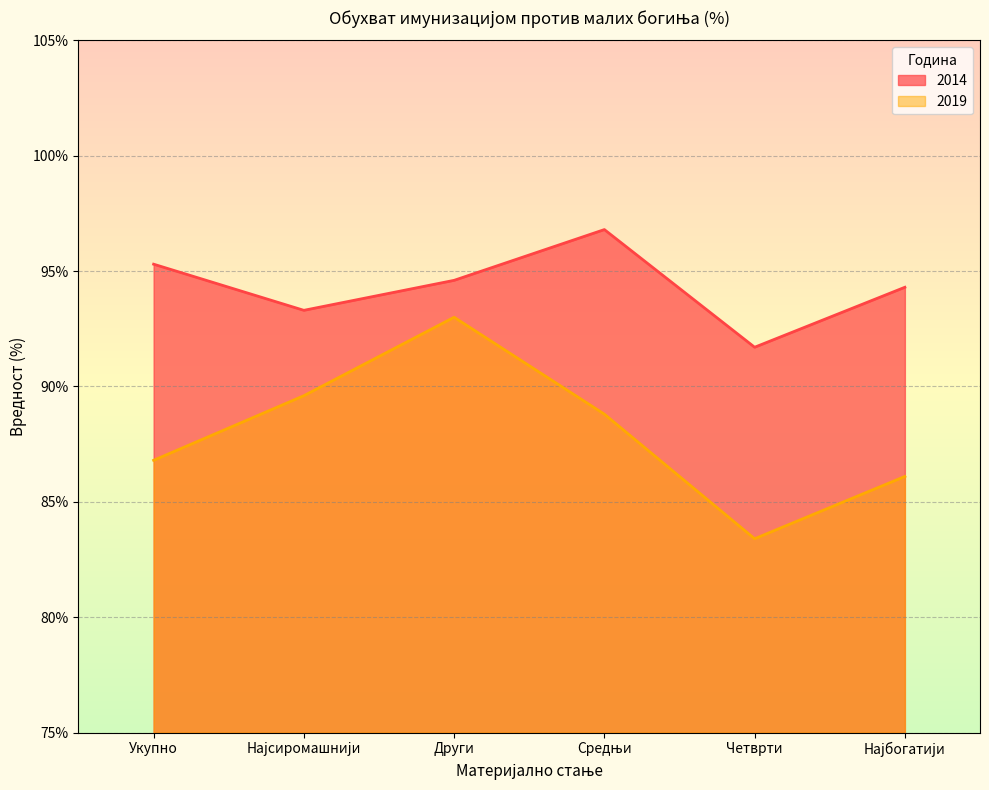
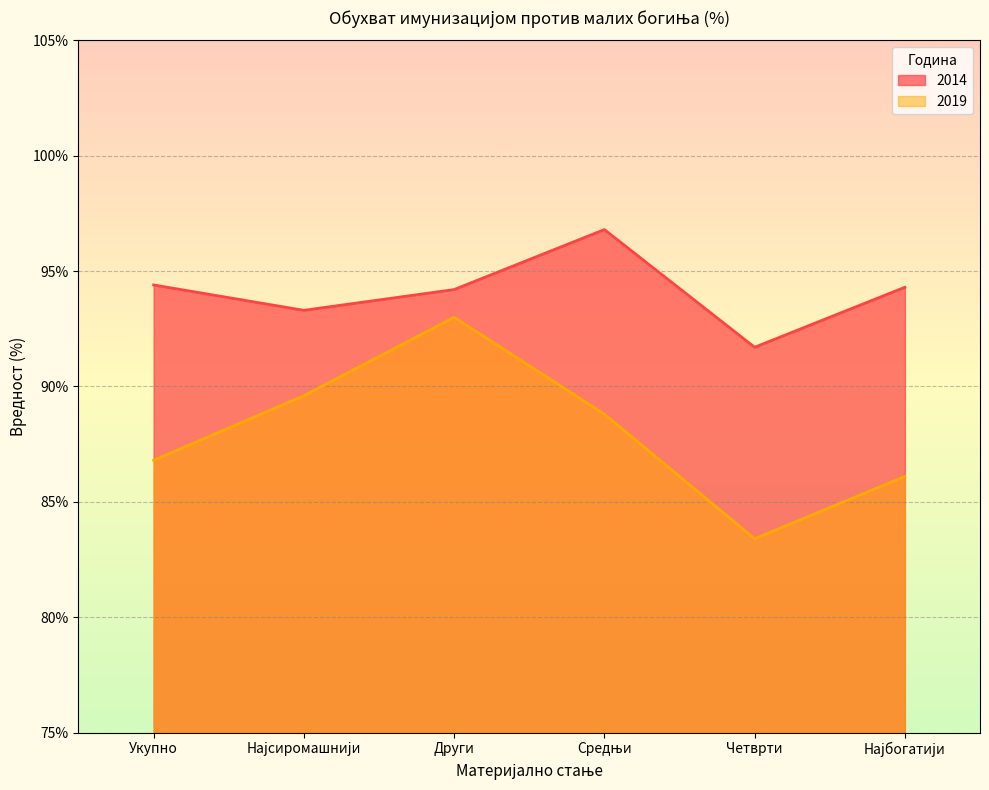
  {
    "2014": {
-     "Укупно": "95.3%",
+     "Укупно": "94.4%",
      "Најсиромашнији": "93.3%",
-     "Други": "94.6%",
+     "Други": "94.2%",
      "Средњи": "96.8%",
      "Четврти": "91.7%",
      "Најбогатији": "94.3%"
    },
    "2019": {
      "Укупно": "86.8%",
      "Најсиромашнији": "89.6%",
      "Други": "93.0%",
      "Средњи": "88.8%",
      "Четврти": "83.4%",
      "Најбогатији": "86.1%"
    }
  }
